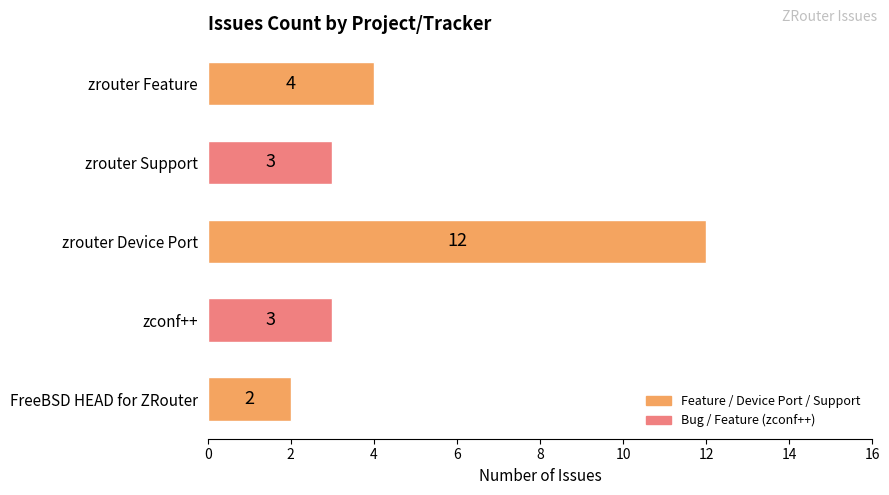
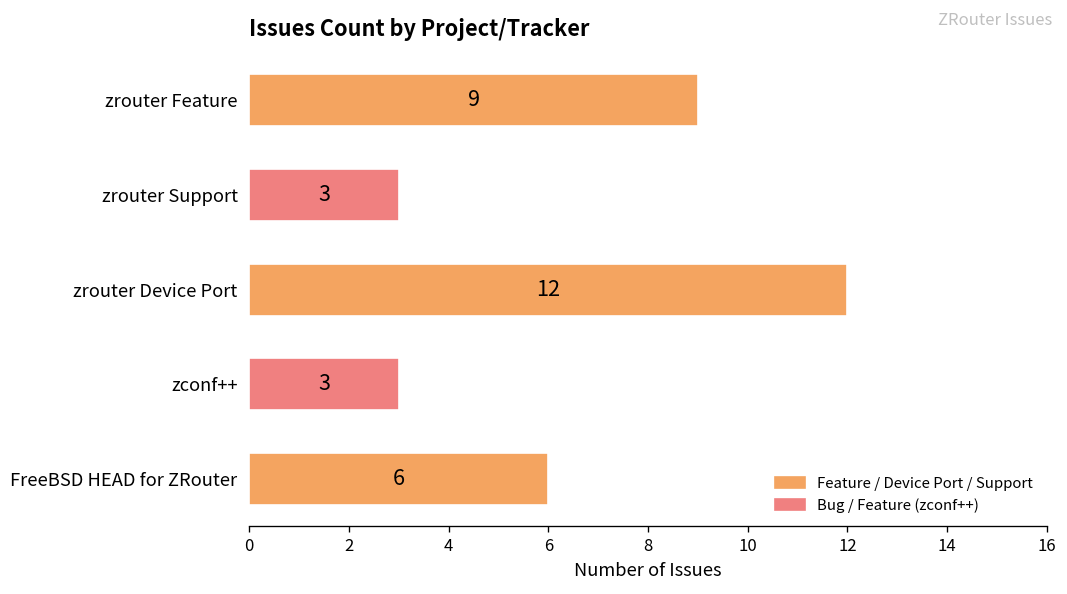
  {
-   "zrouter Feature": 4,
+   "zrouter Feature": 9,
    "zrouter Support": 3,
    "zrouter Device Port": 12,
    "zconf++": 3,
-   "FreeBSD HEAD for ZRouter": 2
+   "FreeBSD HEAD for ZRouter": 6
  }
